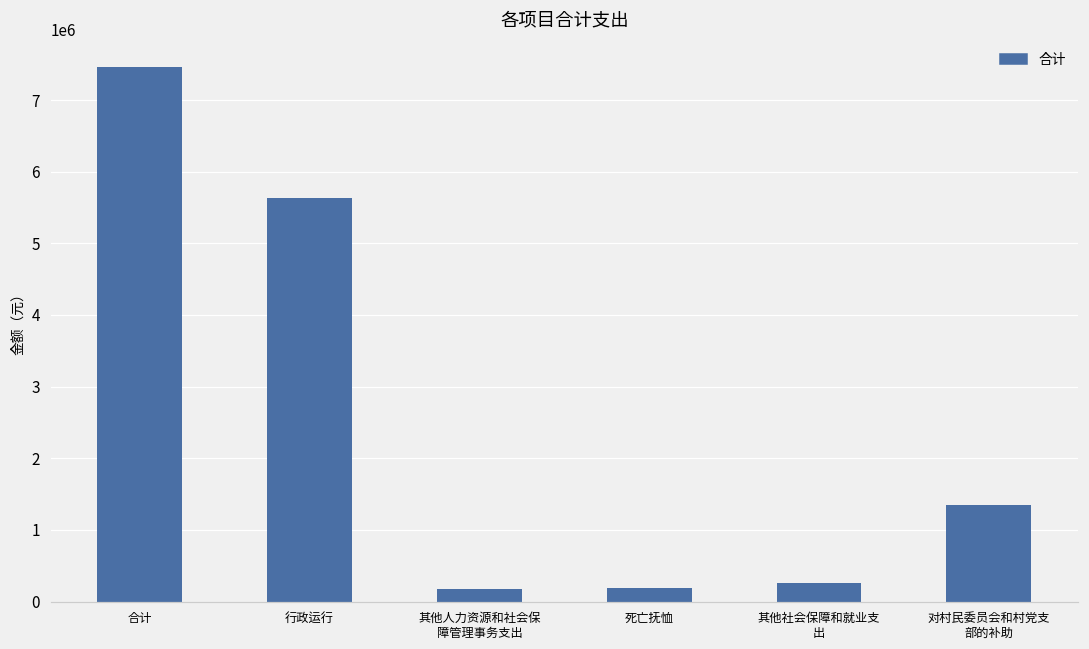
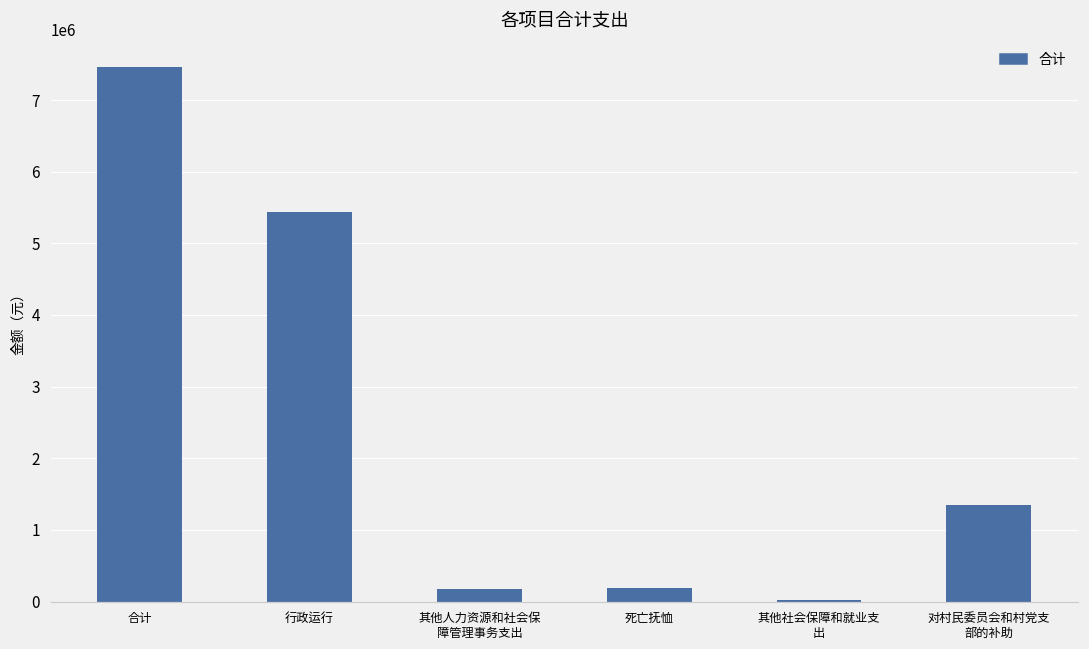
  {
    "合计": 7500000,
-   "行政运行": 5600000,
+   "行政运行": 5400000,
    "其他人力资源和社会保 障管理事务支出": 200000,
    "死亡抚恤": 200000,
-   "其他社会保障和就业支 出": 300000,
+   "其他社会保障和就业支 出": 0,
    "对村民委员会和村党支 部的补助": 1300000
  }
